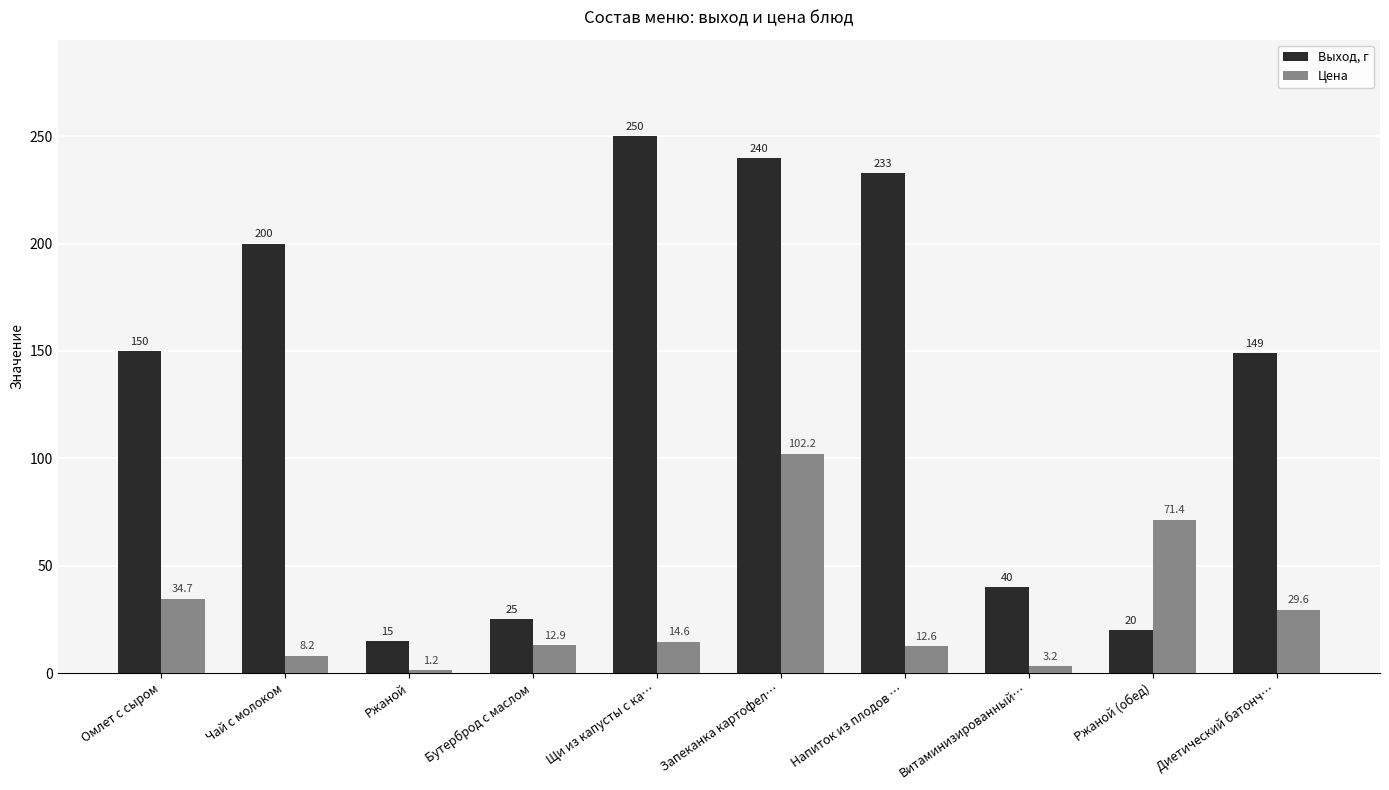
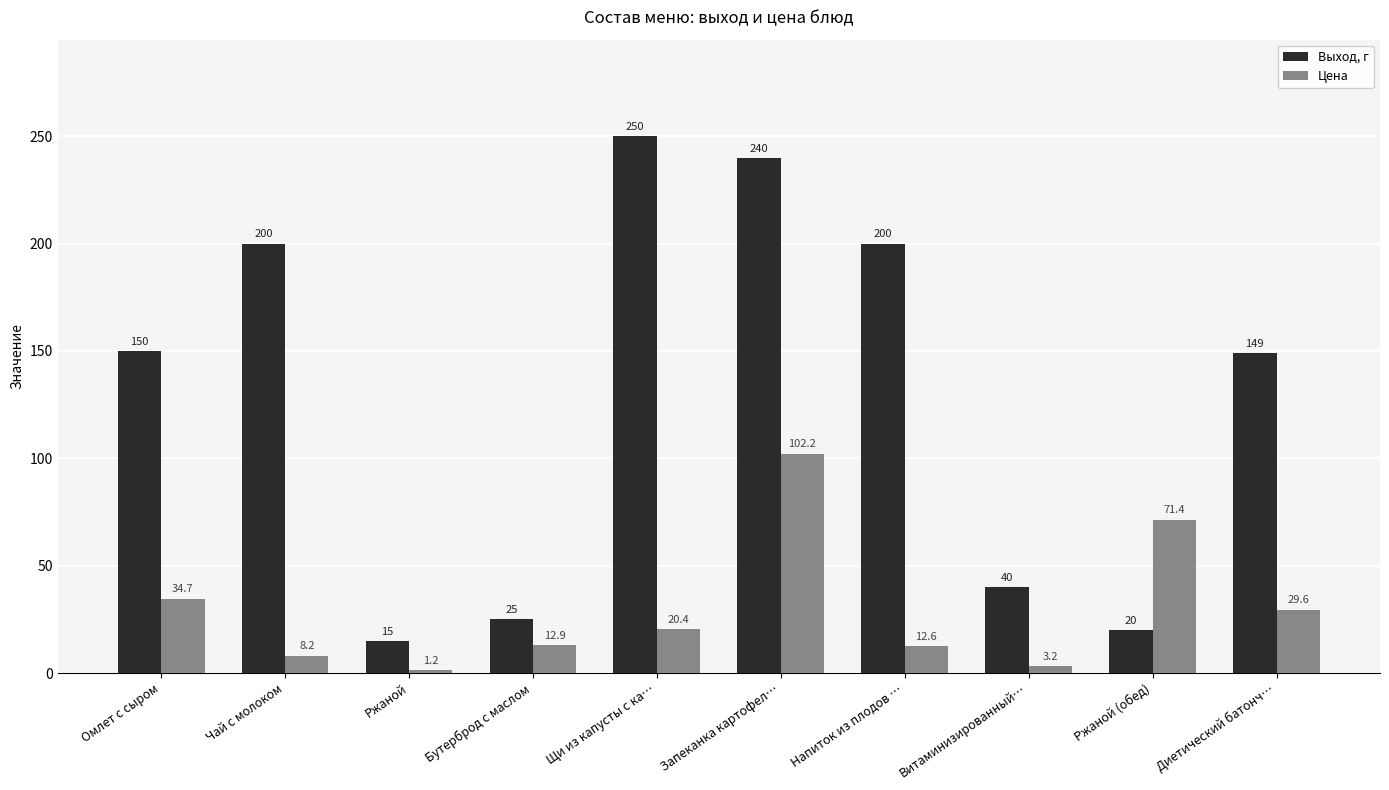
  {
    "Выход, г": {
      "Омлет с сыром": 150,
      "Чай с молоком": 200,
      "Ржаной": 15,
      "Бутерброд с маслом": 25,
      "Щи из капусты с ка…": 250,
      "Запеканка картофел…": 240,
-     "Напиток из плодов …": 233,
+     "Напиток из плодов …": 200,
      "Витаминизированный…": 40,
      "Ржаной (обед)": 20,
      "Диетический батонч…": 149
    },
    "Цена": {
      "Омлет с сыром": 34.7,
      "Чай с молоком": 8.2,
      "Ржаной": 1.2,
      "Бутерброд с маслом": 12.9,
-     "Щи из капусты с ка…": 14.6,
+     "Щи из капусты с ка…": 20.4,
      "Запеканка картофел…": 102.2,
      "Напиток из плодов …": 12.6,
      "Витаминизированный…": 3.2,
      "Ржаной (обед)": 71.4,
      "Диетический батонч…": 29.6
    }
  }
